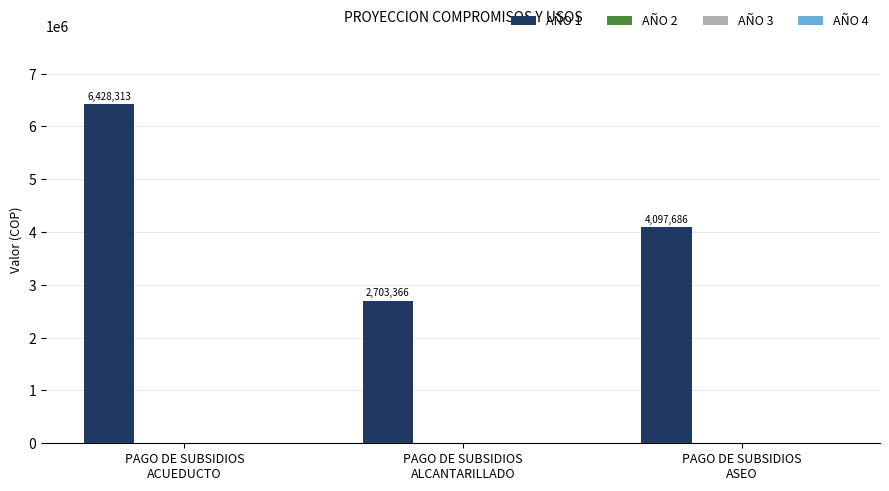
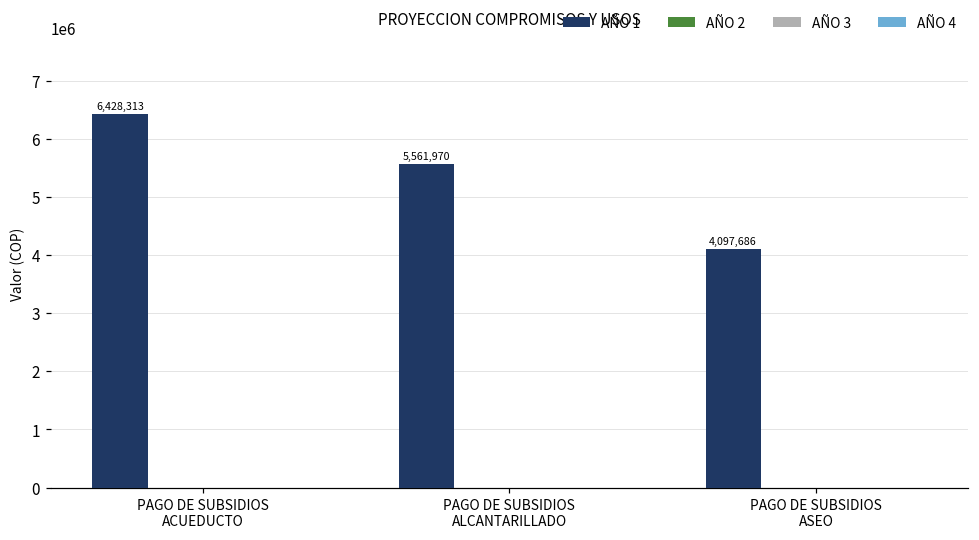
  {
    "AÑO 1": {
      "PAGO DE SUBSIDIOS ACUEDUCTO": "6,428,313",
-     "PAGO DE SUBSIDIOS ALCANTARILLADO": "2,703,366",
+     "PAGO DE SUBSIDIOS ALCANTARILLADO": "5,561,970",
      "PAGO DE SUBSIDIOS ASEO": "4,097,686"
    },
    "AÑO 2": {
      "PAGO DE SUBSIDIOS ACUEDUCTO": "0",
      "PAGO DE SUBSIDIOS ALCANTARILLADO": "0",
      "PAGO DE SUBSIDIOS ASEO": "0"
    },
    "AÑO 3": {
      "PAGO DE SUBSIDIOS ACUEDUCTO": "0",
      "PAGO DE SUBSIDIOS ALCANTARILLADO": "0",
      "PAGO DE SUBSIDIOS ASEO": "0"
    },
    "AÑO 4": {
      "PAGO DE SUBSIDIOS ACUEDUCTO": "0",
      "PAGO DE SUBSIDIOS ALCANTARILLADO": "0",
      "PAGO DE SUBSIDIOS ASEO": "0"
    }
  }
